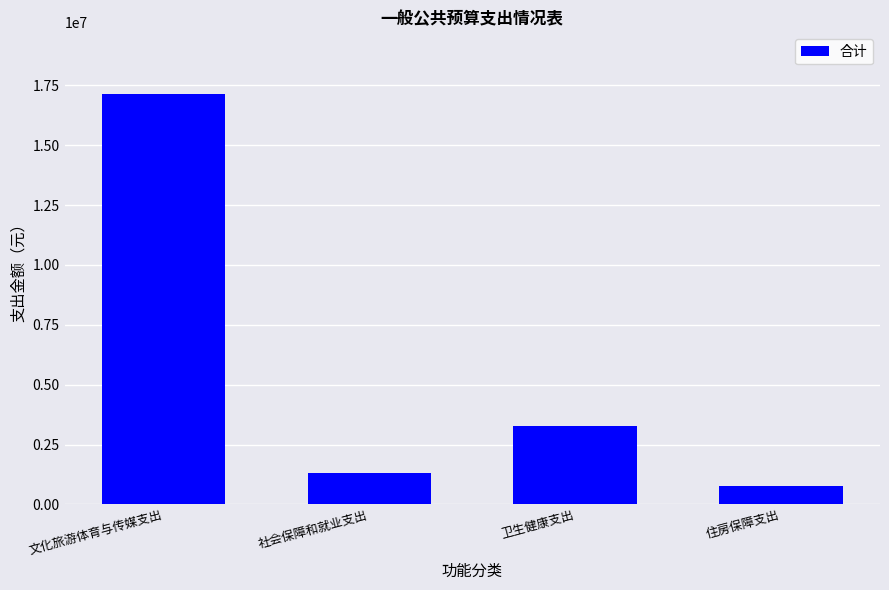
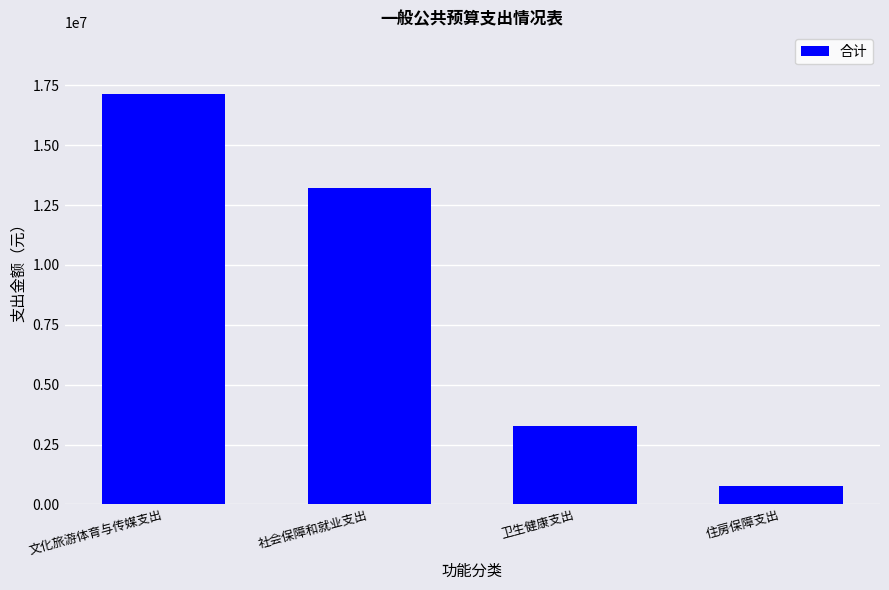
  {
    "文化旅游体育与传媒支出": 17100000,
-   "社会保障和就业支出": 1300000,
+   "社会保障和就业支出": 13200000,
    "卫生健康支出": 3300000,
    "住房保障支出": 800000
  }
